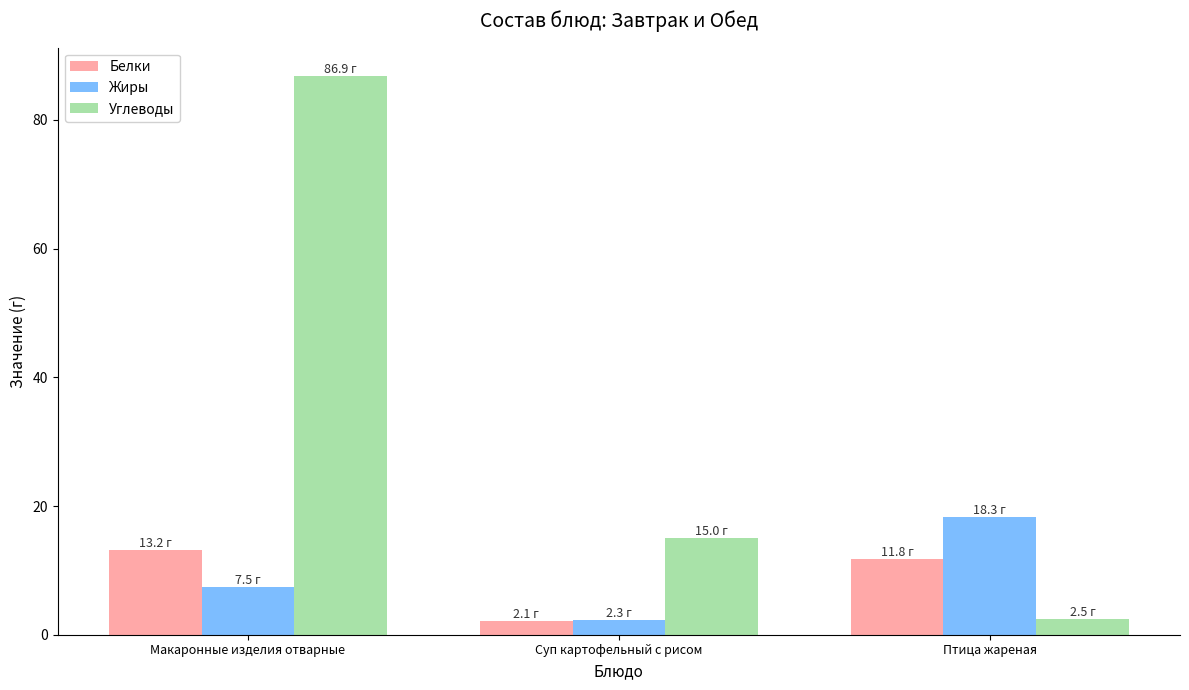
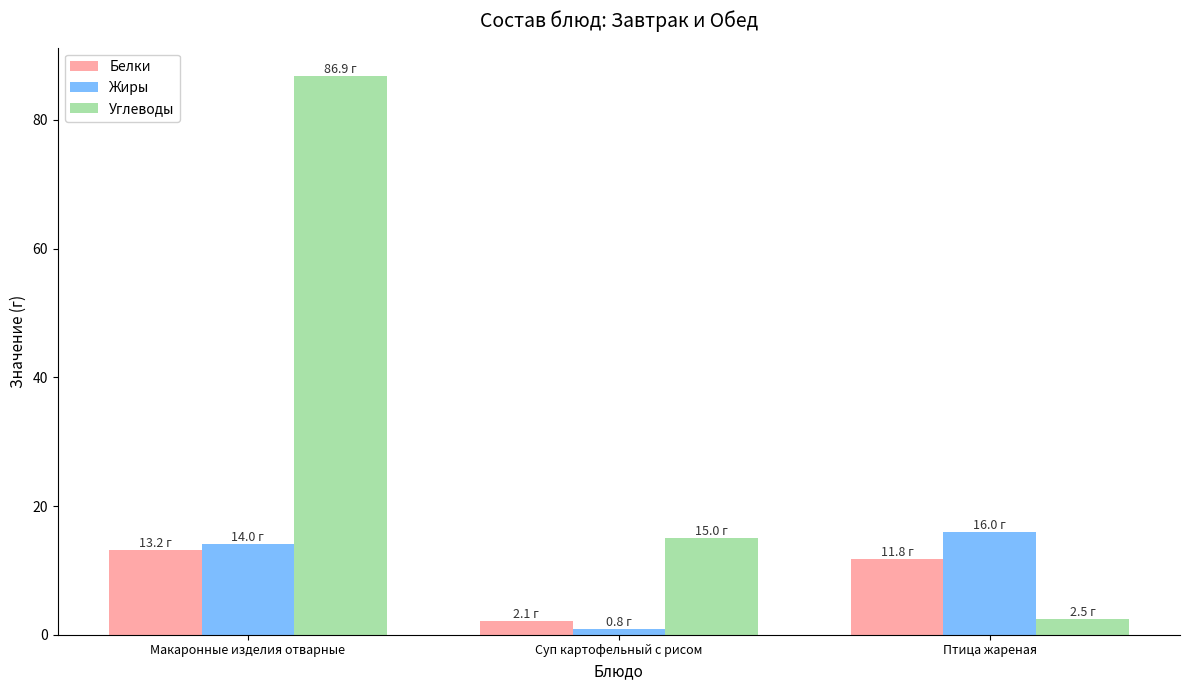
  {
    "Белки": {
      "Макаронные изделия отварные": 13.2,
      "Суп картофельный с рисом": 2.1,
      "Птица жареная": 11.8
    },
    "Жиры": {
-     "Макаронные изделия отварные": 7.5,
-     "Суп картофельный с рисом": 2.3,
-     "Птица жареная": 18.3
+     "Макаронные изделия отварные": 14.0,
+     "Суп картофельный с рисом": 0.8,
+     "Птица жареная": 16.0
    },
    "Углеводы": {
      "Макаронные изделия отварные": 86.9,
      "Суп картофельный с рисом": 15.0,
      "Птица жареная": 2.5
    }
  }
